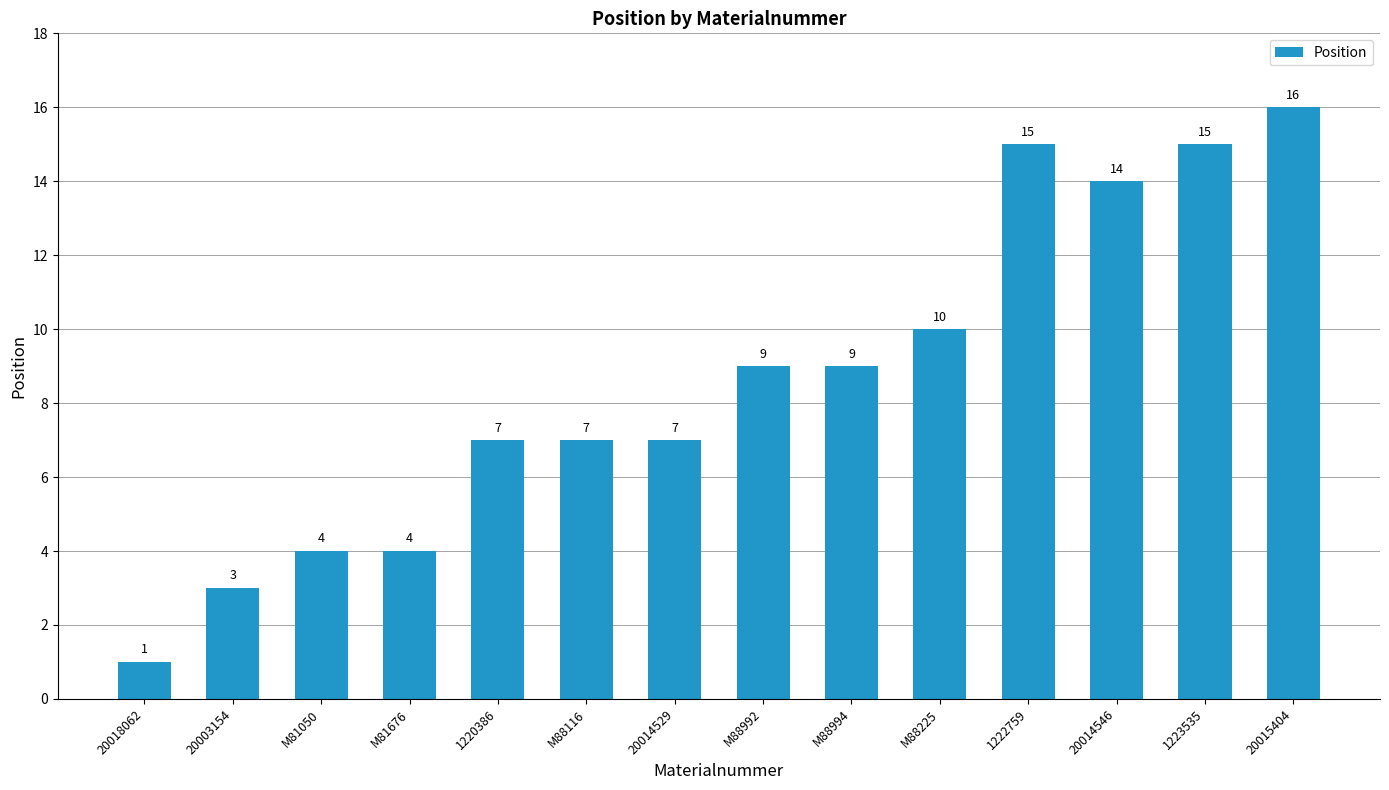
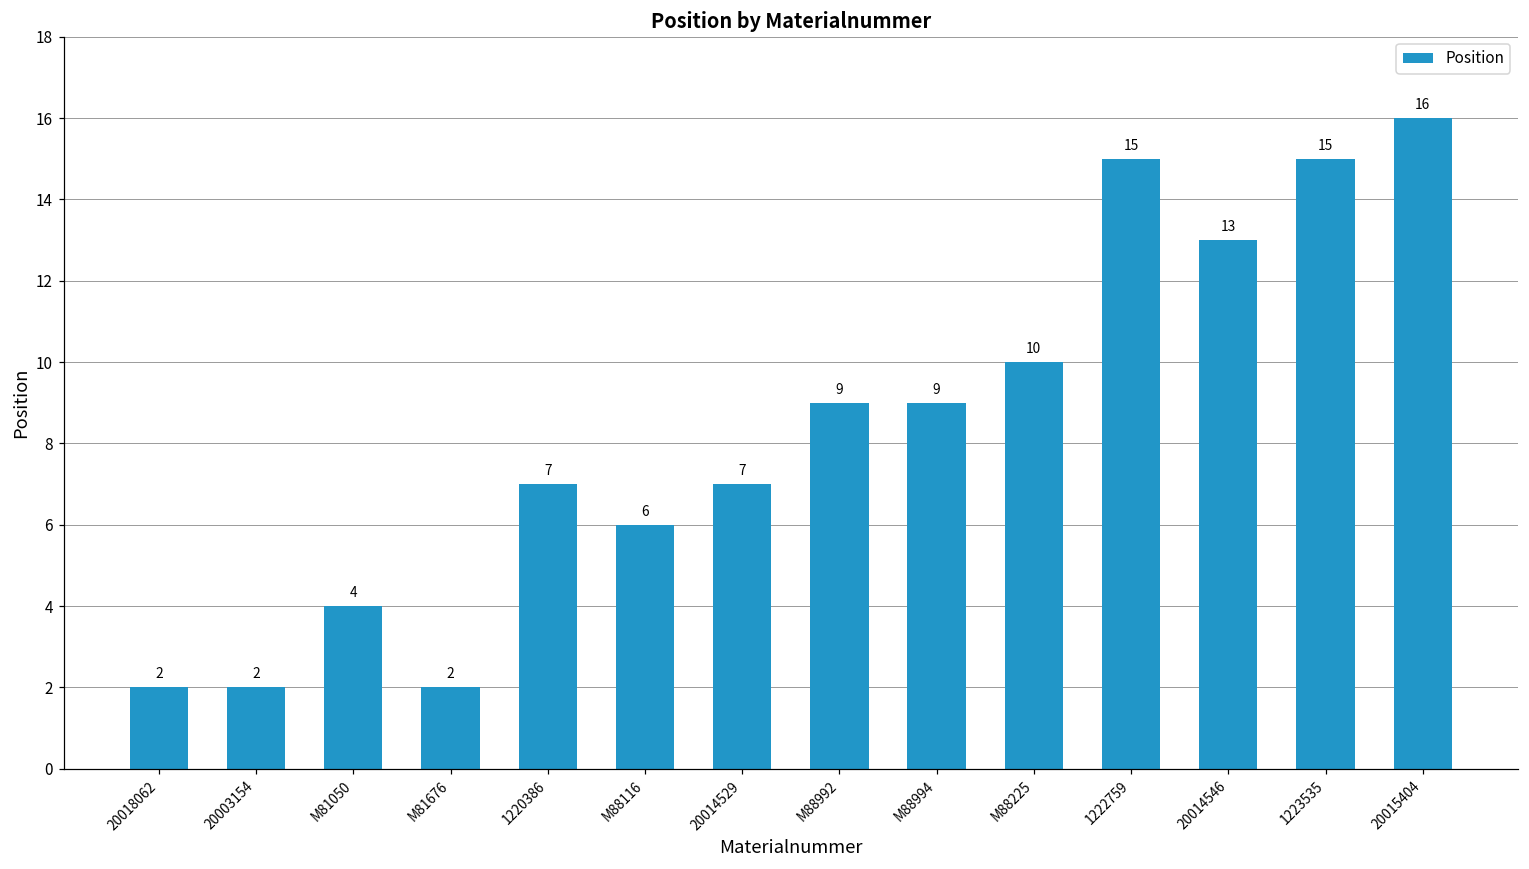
  {
-   "20018062": 1,
-   "20003154": 3,
+   "20018062": 2,
+   "20003154": 2,
    "M81050": 4,
-   "M81676": 4,
+   "M81676": 2,
    "1220386": 7,
-   "M88116": 7,
+   "M88116": 6,
    "20014529": 7,
    "M88992": 9,
    "M88994": 9,
    "M88225": 10,
    "1222759": 15,
-   "20014546": 14,
+   "20014546": 13,
    "1223535": 15,
    "20015404": 16
  }
